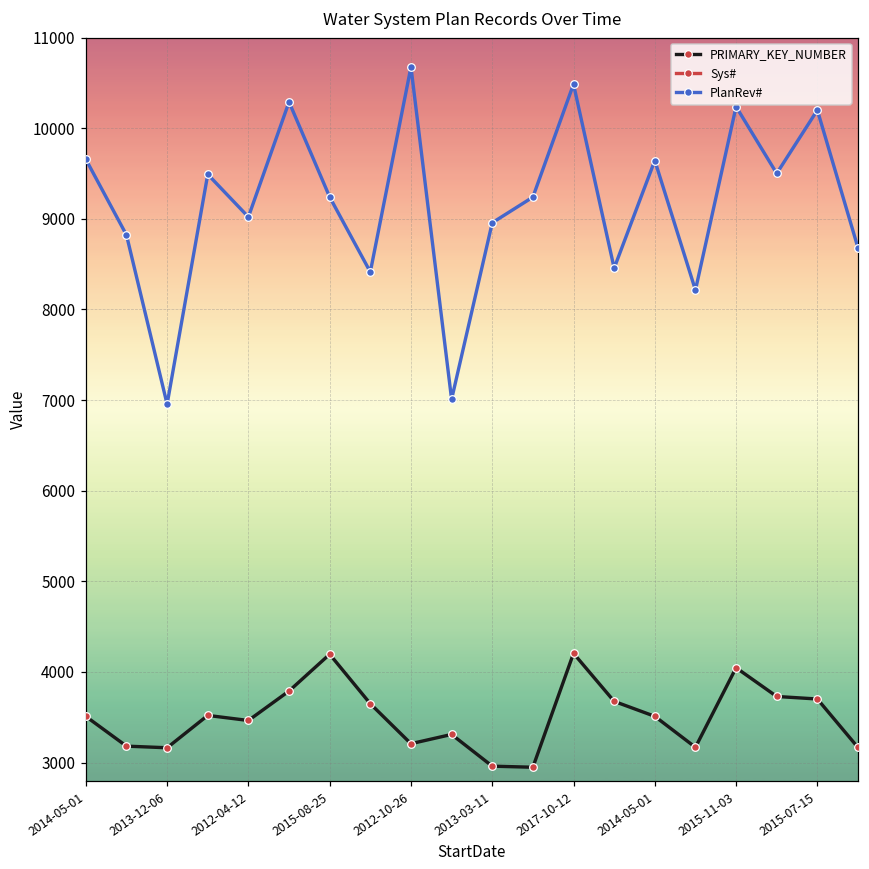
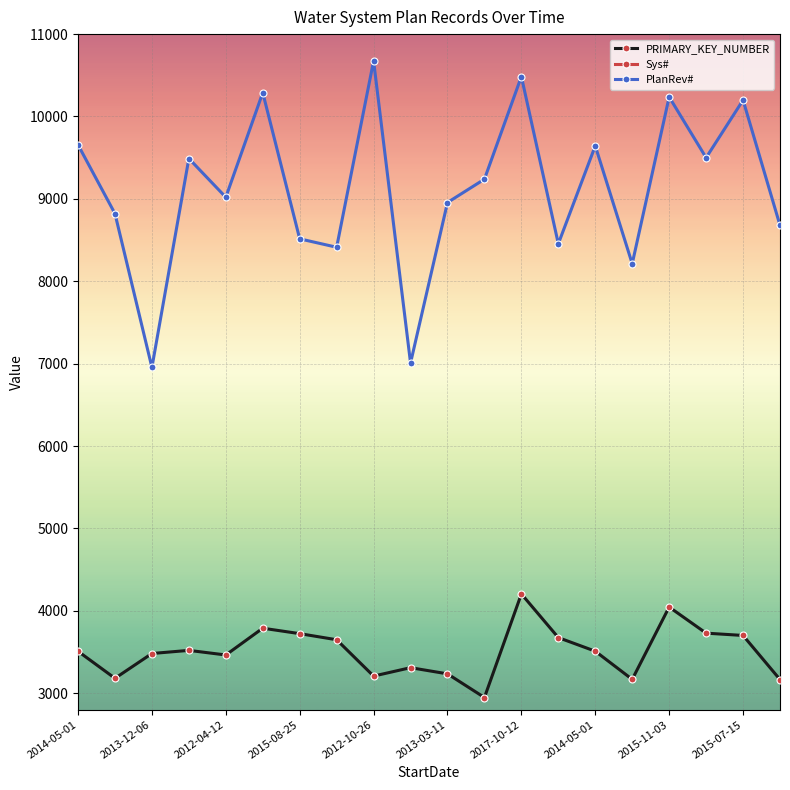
  {
    "PRIMARY_KEY_NUMBER": {
-     "2013-12-06": 3200,
+     "2013-12-06": 3500,
      "2012-04-12": 3500,
-     "2015-08-25": 4200,
+     "2015-08-25": 3700,
      "2012-10-26": 3200,
-     "2013-03-11": 3000,
+     "2013-03-11": 3200,
      "2017-10-12": 4200,
      "2015-11-03": 4000,
      "2015-07-15": 3700
    },
    "PlanRev#": {
      "2013-12-06": 7000,
      "2012-04-12": 9000,
-     "2015-08-25": 9200,
+     "2015-08-25": 8500,
      "2012-10-26": 10700,
      "2013-03-11": 9000,
      "2017-10-12": 10500,
      "2015-11-03": 10200,
      "2015-07-15": 10200
    }
  }
